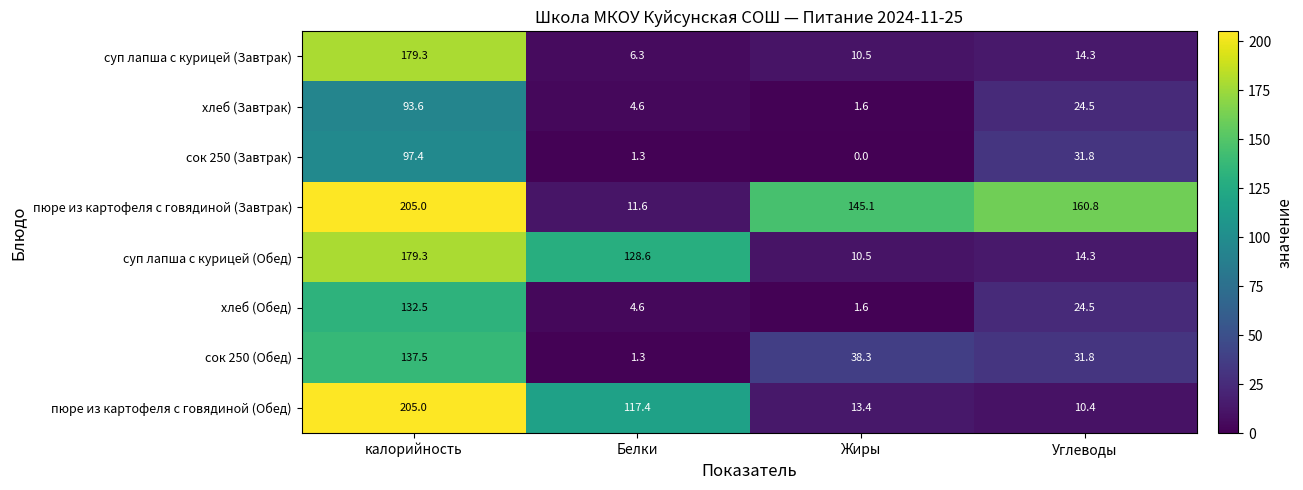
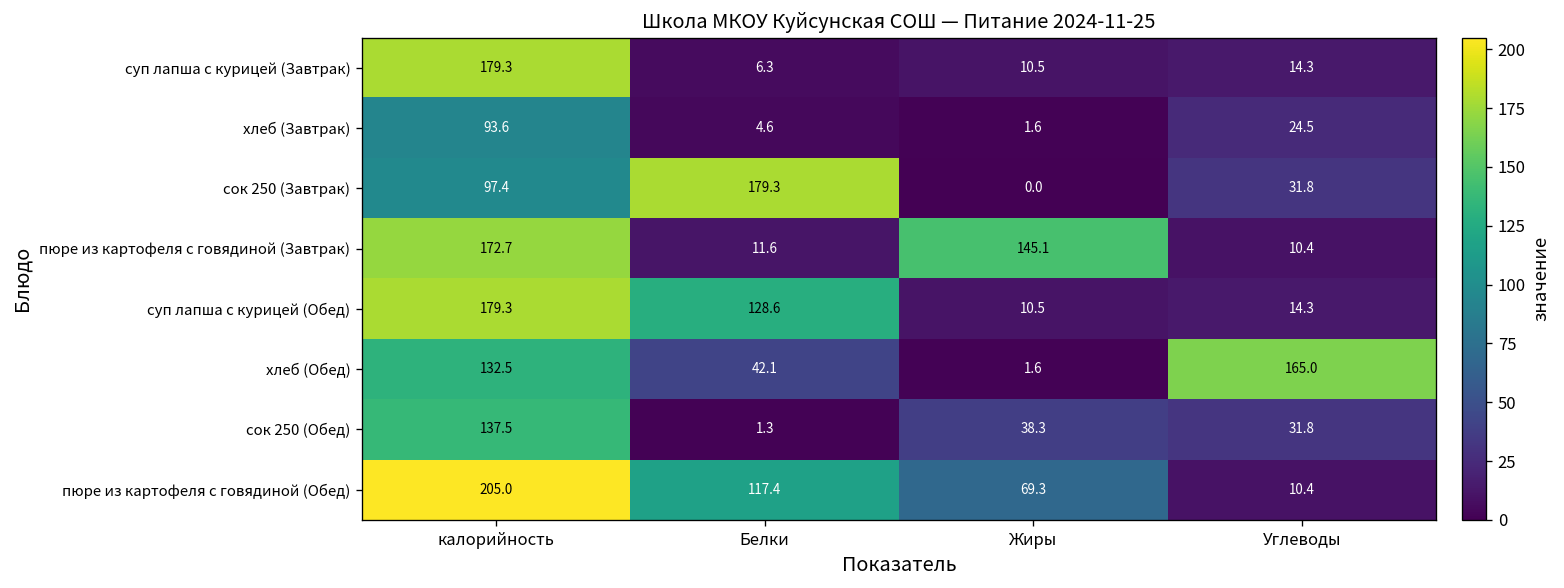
  {
    "суп лапша с курицей (Завтрак)": {
      "калорийность": 179.3,
      "Белки": 6.3,
      "Жиры": 10.5,
      "Углеводы": 14.3
    },
    "хлеб (Завтрак)": {
      "калорийность": 93.6,
      "Белки": 4.6,
      "Жиры": 1.6,
      "Углеводы": 24.5
    },
    "сок 250 (Завтрак)": {
      "калорийность": 97.4,
-     "Белки": 1.3,
+     "Белки": 179.3,
      "Жиры": 0.0,
      "Углеводы": 31.8
    },
    "пюре из картофеля с говядиной (Завтрак)": {
-     "калорийность": 205.0,
+     "калорийность": 172.7,
      "Белки": 11.6,
      "Жиры": 145.1,
-     "Углеводы": 160.8
+     "Углеводы": 10.4
    },
    "суп лапша с курицей (Обед)": {
      "калорийность": 179.3,
      "Белки": 128.6,
      "Жиры": 10.5,
      "Углеводы": 14.3
    },
    "хлеб (Обед)": {
      "калорийность": 132.5,
-     "Белки": 4.6,
+     "Белки": 42.1,
      "Жиры": 1.6,
-     "Углеводы": 24.5
+     "Углеводы": 165.0
    },
    "сок 250 (Обед)": {
      "калорийность": 137.5,
      "Белки": 1.3,
      "Жиры": 38.3,
      "Углеводы": 31.8
    },
    "пюре из картофеля с говядиной (Обед)": {
      "калорийность": 205.0,
      "Белки": 117.4,
-     "Жиры": 13.4,
+     "Жиры": 69.3,
      "Углеводы": 10.4
    }
  }
